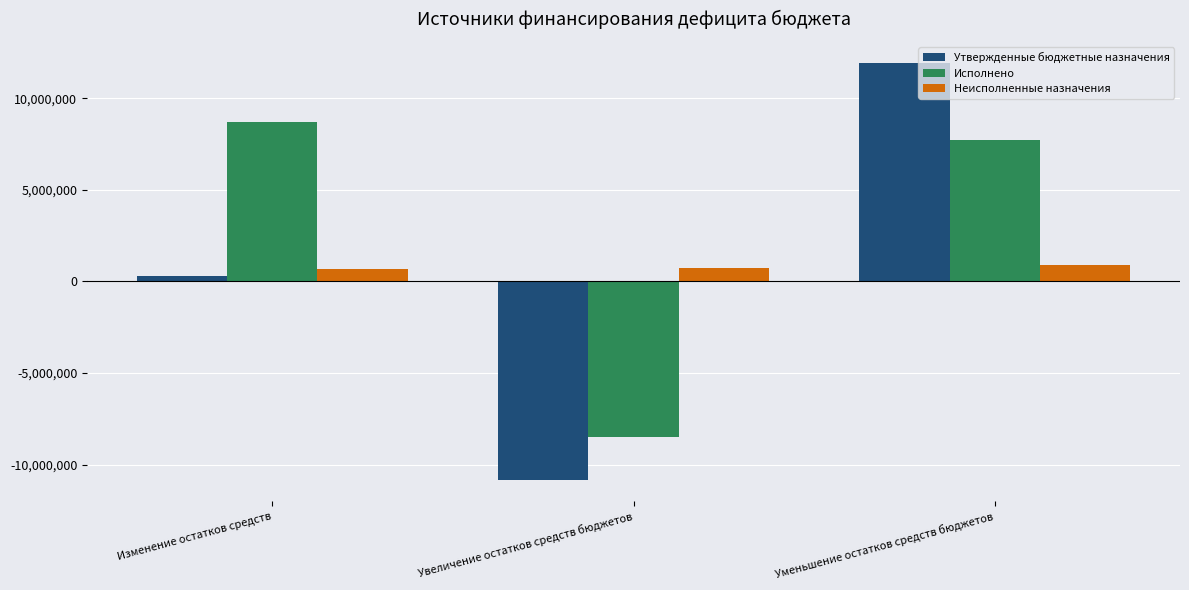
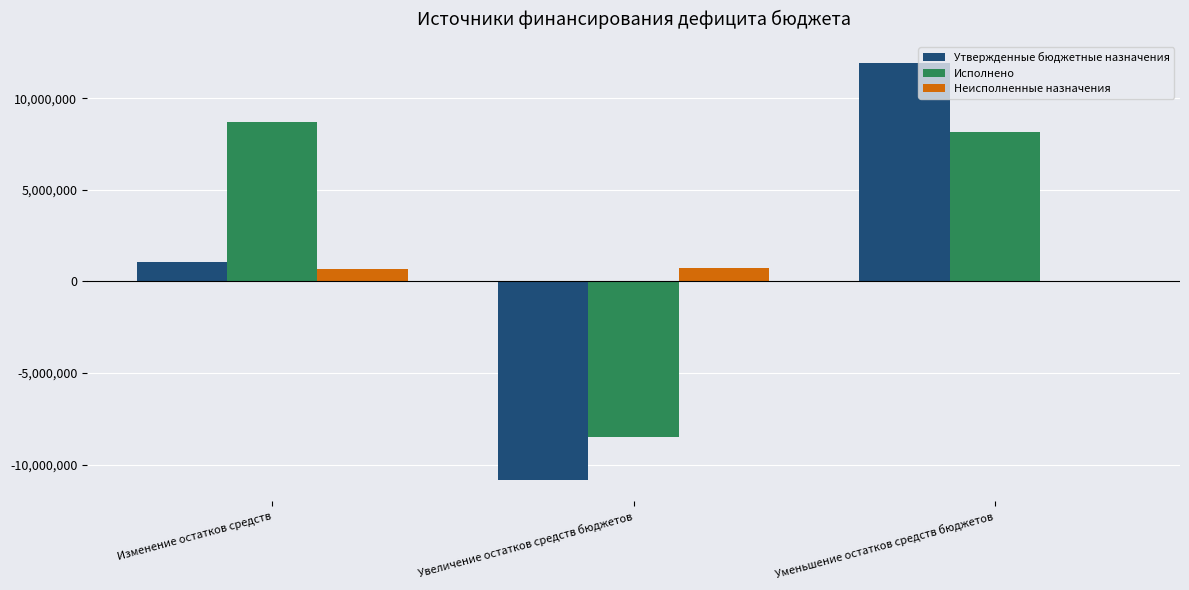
  {
    "Утвержденные бюджетные назначения": {
-     "Изменение остатков средств": "300,000",
+     "Изменение остатков средств": "1,100,000",
      "Увеличение остатков средств бюджетов": "-10,900,000",
      "Уменьшение остатков средств бюджетов": "11,900,000"
    },
    "Исполнено": {
      "Изменение остатков средств": "8,700,000",
      "Увеличение остатков средств бюджетов": "-8,500,000",
-     "Уменьшение остатков средств бюджетов": "7,700,000"
+     "Уменьшение остатков средств бюджетов": "8,200,000"
    },
    "Неисполненные назначения": {
      "Изменение остатков средств": "700,000",
      "Увеличение остатков средств бюджетов": "700,000",
-     "Уменьшение остатков средств бюджетов": "900,000"
+     "Уменьшение остатков средств бюджетов": "0"
    }
  }
